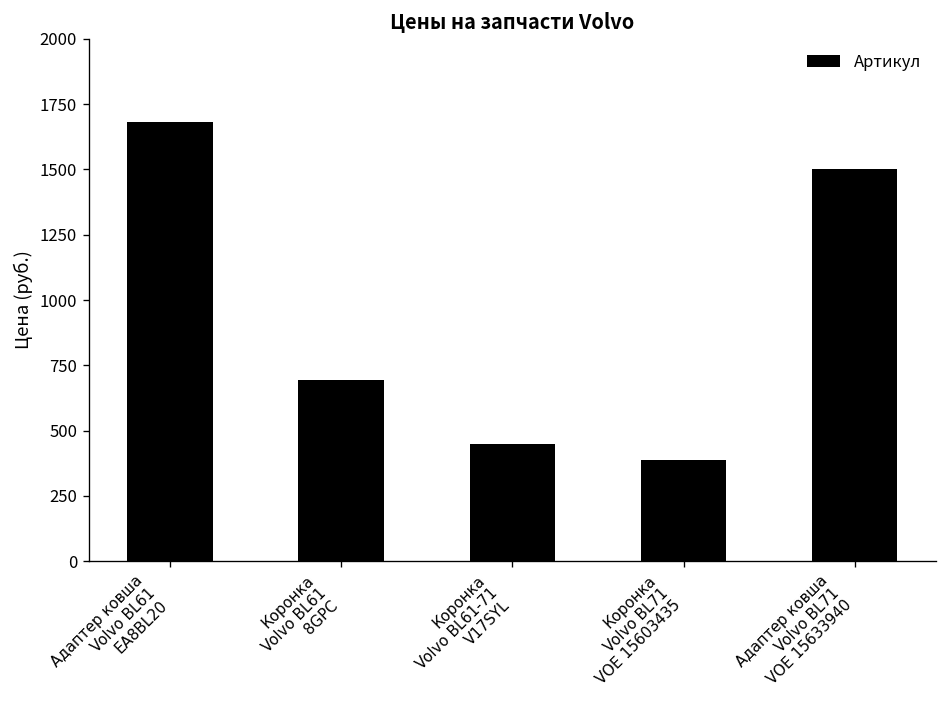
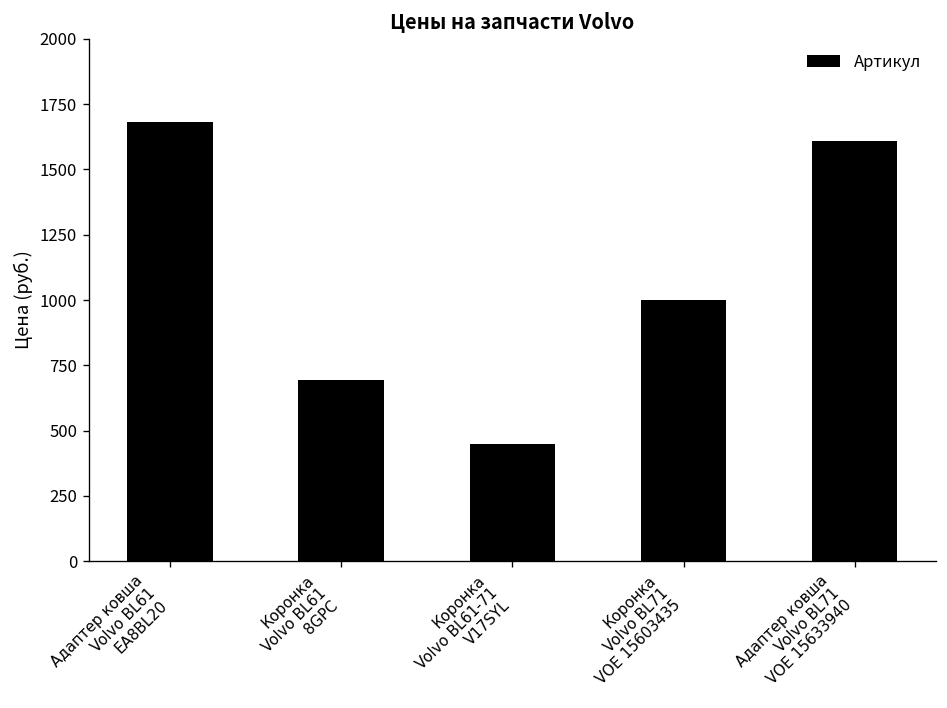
  {
    "Адаптер ковша Volvo BL61 EA8BL20": 1680,
    "Коронка Volvo BL61 8GPC": 700,
    "Коронка Volvo BL61-71 V17SYL": 450,
-   "Коронка Volvo BL71 VOE 15603435": 390,
-   "Адаптер ковша Volvo BL71 VOE 15633940": 1500
+   "Коронка Volvo BL71 VOE 15603435": 1000,
+   "Адаптер ковша Volvo BL71 VOE 15633940": 1610
  }
